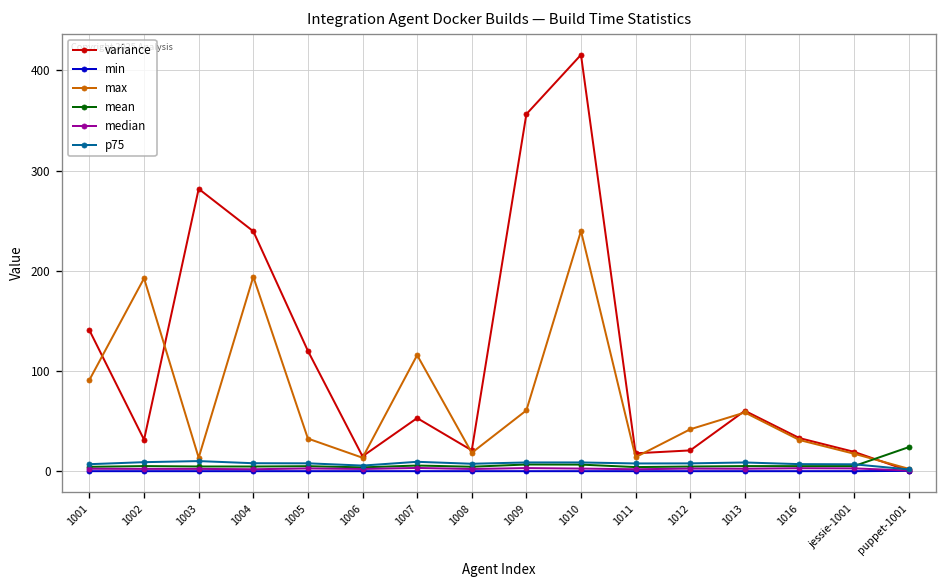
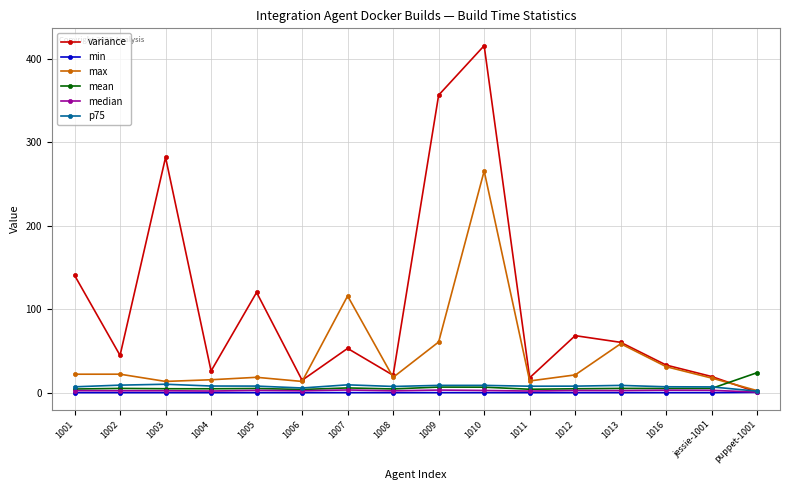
  {
    "variance": {
      "1001": 140,
-     "1002": 30,
+     "1002": 40,
      "1003": 280,
-     "1004": 240,
+     "1004": 30,
      "1005": 120,
      "1007": 50,
      "1009": 360,
      "1010": 420,
      "1011": 20,
-     "1012": 20
+     "1012": 70
    },
    "min": {
      "1007": 0
    },
    "max": {
-     "1001": 90,
-     "1002": 190,
+     "1001": 20,
+     "1002": 20,
      "1003": 10,
-     "1004": 190,
-     "1005": 30,
+     "1004": 20,
+     "1005": 20,
      "1007": 120,
      "1009": 60,
-     "1010": 240,
+     "1010": 270,
      "1011": 10,
-     "1012": 40
+     "1012": 20
    },
    "mean": {
      "puppet-1001": 20
    },
    "p75": {
      "1002": 10,
      "1003": 10,
      "1004": 10,
      "1007": 10,
      "1011": 10,
      "1012": 10,
      "1013": 10
    }
  }
